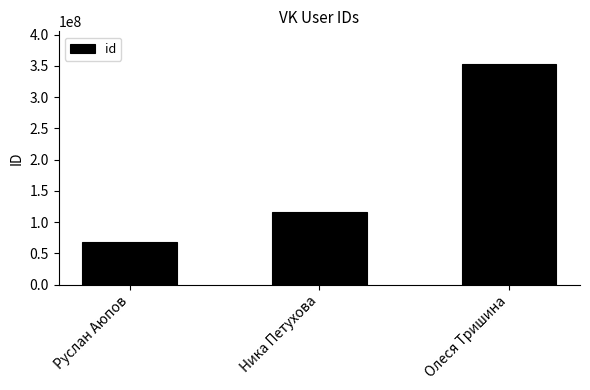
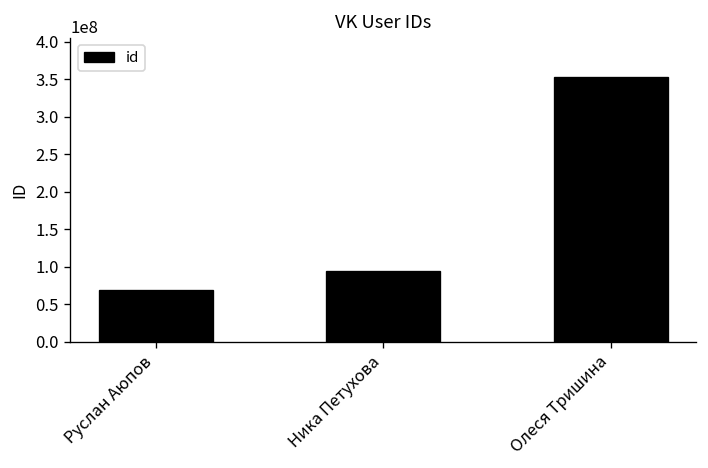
  {
    "Руслан Аюпов": 70000000,
-   "Ника Петухова": 120000000,
+   "Ника Петухова": 90000000,
    "Олеся Тришина": 350000000
  }
